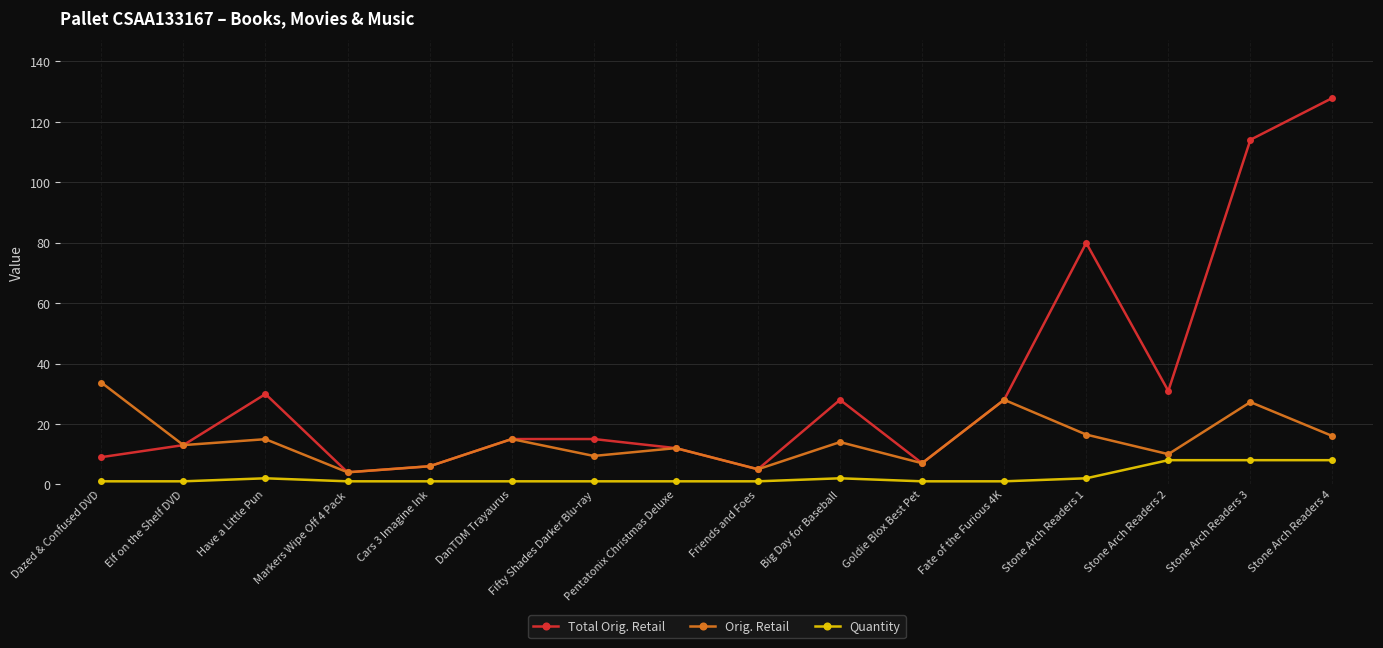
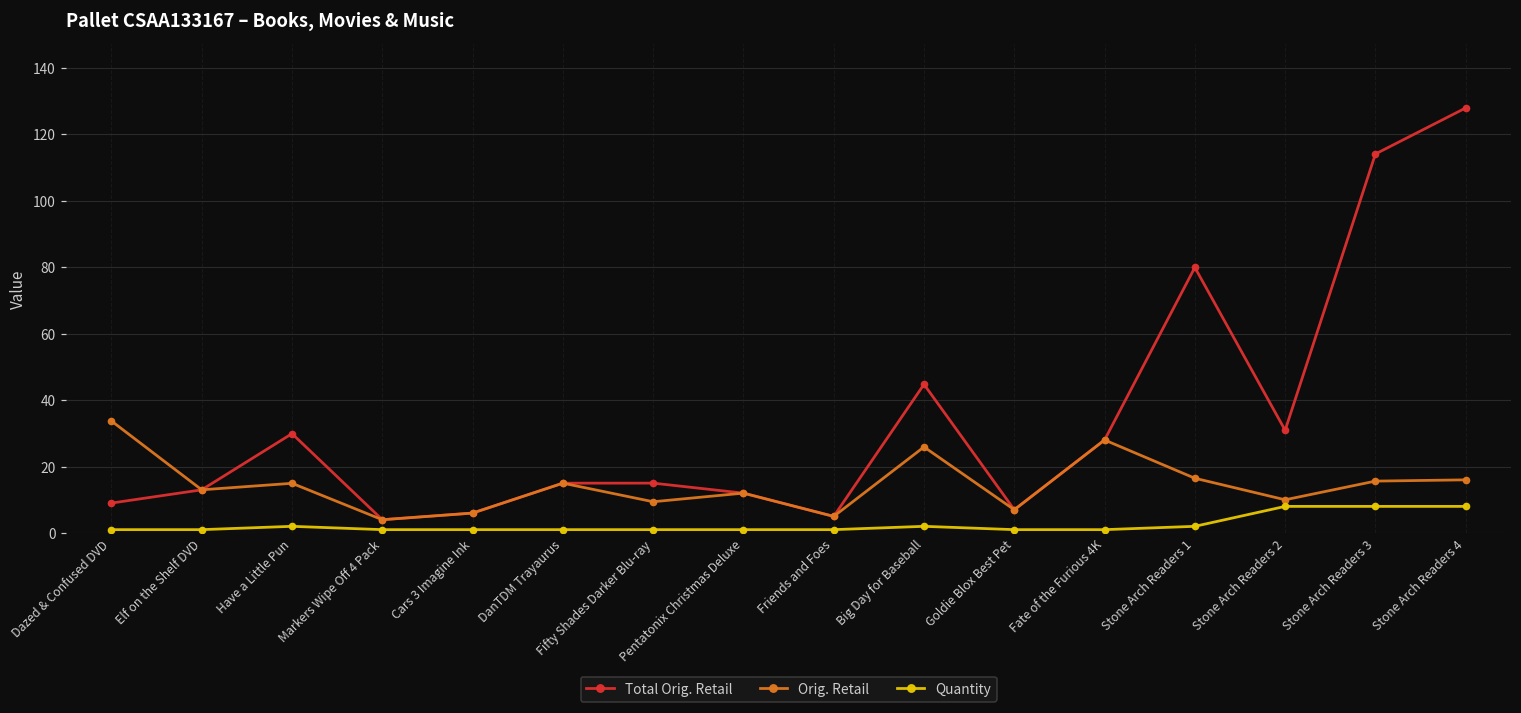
  {
    "Total Orig. Retail": {
      "Dazed & Confused DVD": 9,
      "Have a Little Pun": 30,
      "Fifty Shades Darker Blu-ray": 15,
-     "Big Day for Baseball": 28,
+     "Big Day for Baseball": 45,
      "Stone Arch Readers 1": 80,
      "Stone Arch Readers 2": 31,
      "Stone Arch Readers 3": 114,
      "Stone Arch Readers 4": 128
    },
    "Orig. Retail": {
      "Dazed & Confused DVD": 34,
      "Have a Little Pun": 15,
      "Fifty Shades Darker Blu-ray": 9,
-     "Big Day for Baseball": 14,
+     "Big Day for Baseball": 26,
      "Stone Arch Readers 1": 16,
      "Stone Arch Readers 2": 10,
-     "Stone Arch Readers 3": 27,
+     "Stone Arch Readers 3": 16,
      "Stone Arch Readers 4": 16
    },
    "Quantity": {
      "Dazed & Confused DVD": 1,
      "Elf on the Shelf DVD": 1,
      "Have a Little Pun": 2,
      "Markers Wipe Off 4 Pack": 1,
      "Cars 3 Imagine Ink": 1,
      "DanTDM Trayaurus": 1,
      "Fifty Shades Darker Blu-ray": 1,
      "Pentatonix Christmas Deluxe": 1,
      "Friends and Foes": 1,
      "Big Day for Baseball": 2,
      "Goldie Blox Best Pet": 1,
      "Fate of the Furious 4K": 1,
      "Stone Arch Readers 1": 2,
      "Stone Arch Readers 2": 8,
      "Stone Arch Readers 3": 8,
      "Stone Arch Readers 4": 8
    }
  }
